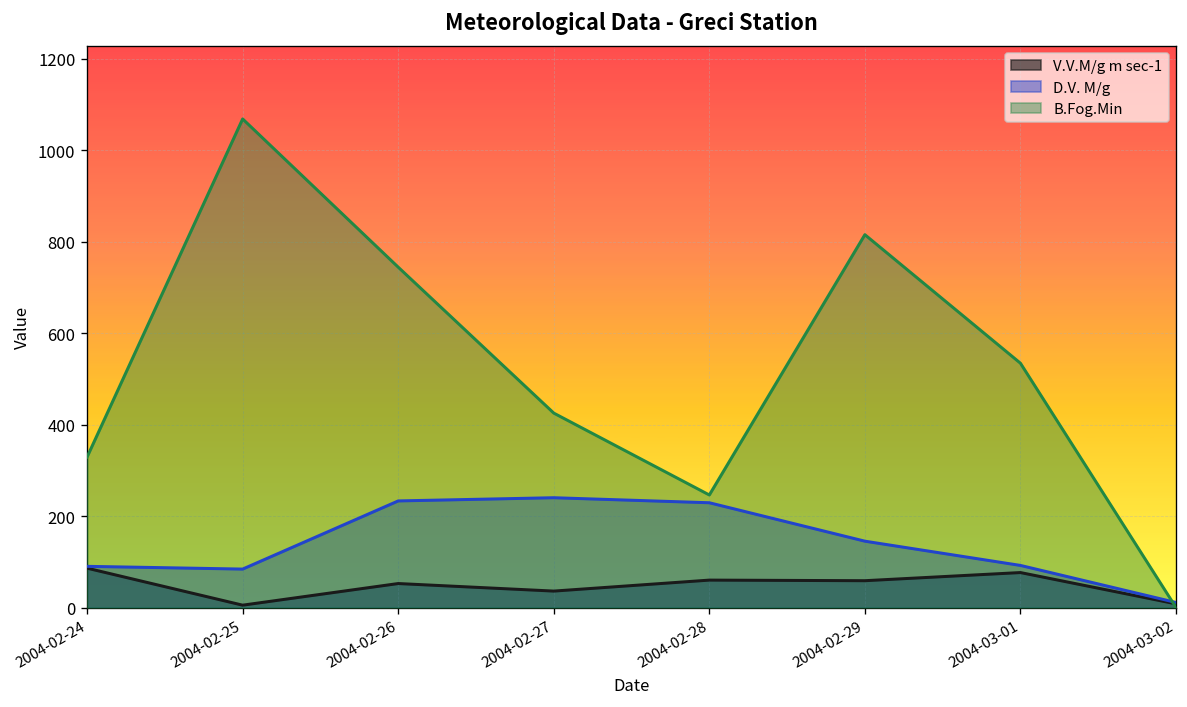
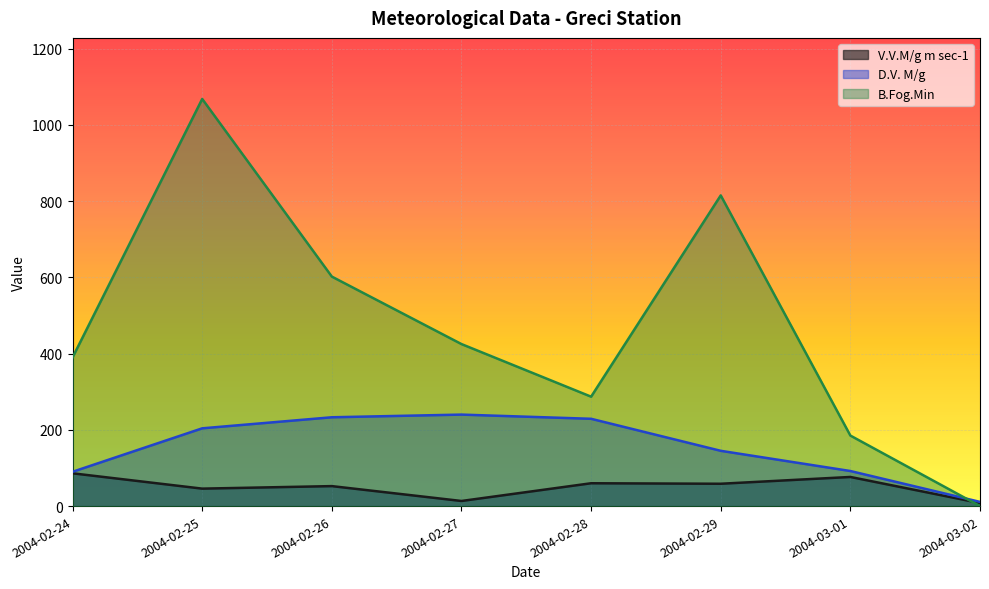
  {
    "V.V.M/g m sec-1": {
-     "2004-02-25": 10,
+     "2004-02-25": 50,
      "2004-02-26": 50,
-     "2004-02-27": 40,
+     "2004-02-27": 10,
      "2004-02-28": 60,
      "2004-02-29": 60,
      "2004-03-01": 80
    },
    "D.V. M/g": {
-     "2004-02-25": 80,
+     "2004-02-25": 200,
      "2004-02-26": 230,
      "2004-02-27": 240,
      "2004-02-28": 230,
      "2004-02-29": 150,
      "2004-03-01": 90
    },
    "B.Fog.Min": {
-     "2004-02-24": 330,
+     "2004-02-24": 390,
      "2004-02-25": 1070,
-     "2004-02-26": 740,
+     "2004-02-26": 600,
      "2004-02-27": 430,
-     "2004-02-28": 250,
+     "2004-02-28": 290,
      "2004-02-29": 820,
-     "2004-03-01": 530,
+     "2004-03-01": 190,
      "2004-03-02": 0
    }
  }
